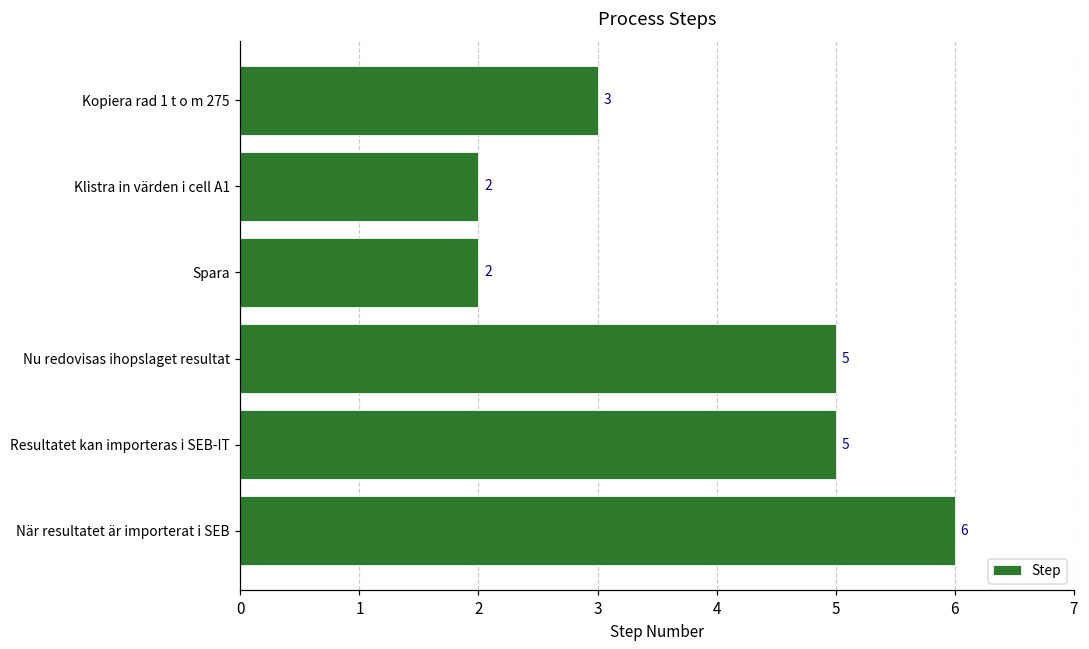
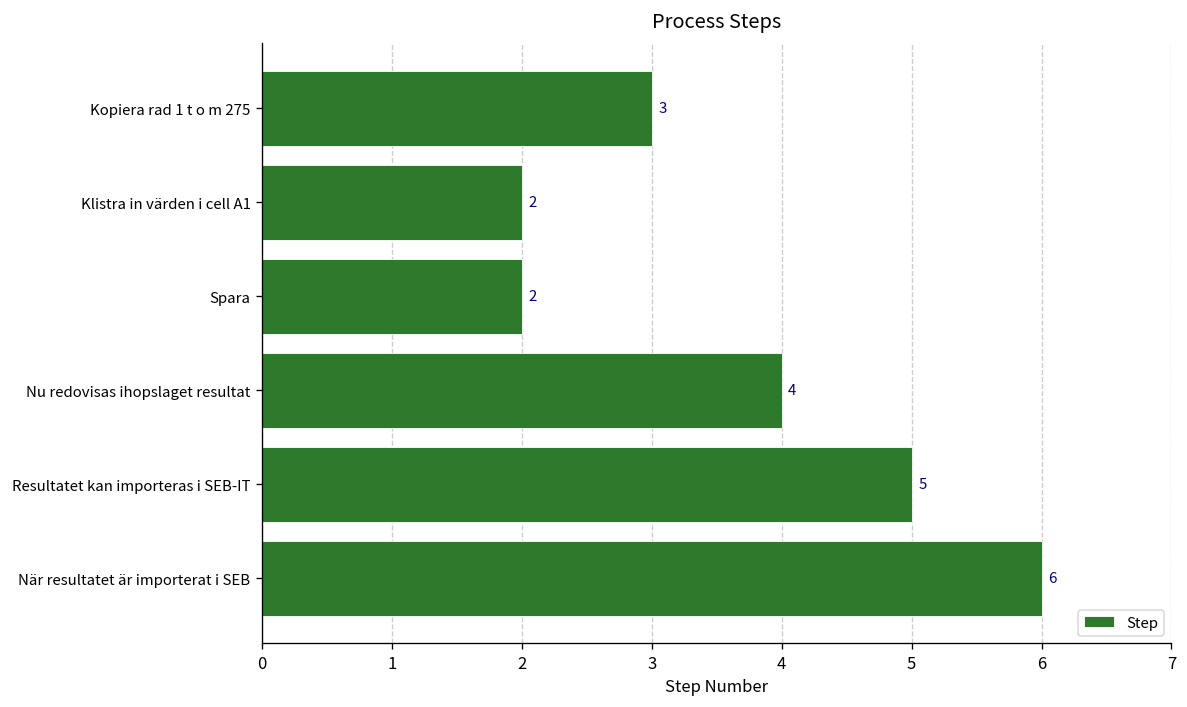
  {
    "Kopiera rad 1 t o m 275": 3,
    "Klistra in värden i cell A1": 2,
    "Spara": 2,
-   "Nu redovisas ihopslaget resultat": 5,
+   "Nu redovisas ihopslaget resultat": 4,
    "Resultatet kan importeras i SEB-IT": 5,
    "När resultatet är importerat i SEB": 6
  }
